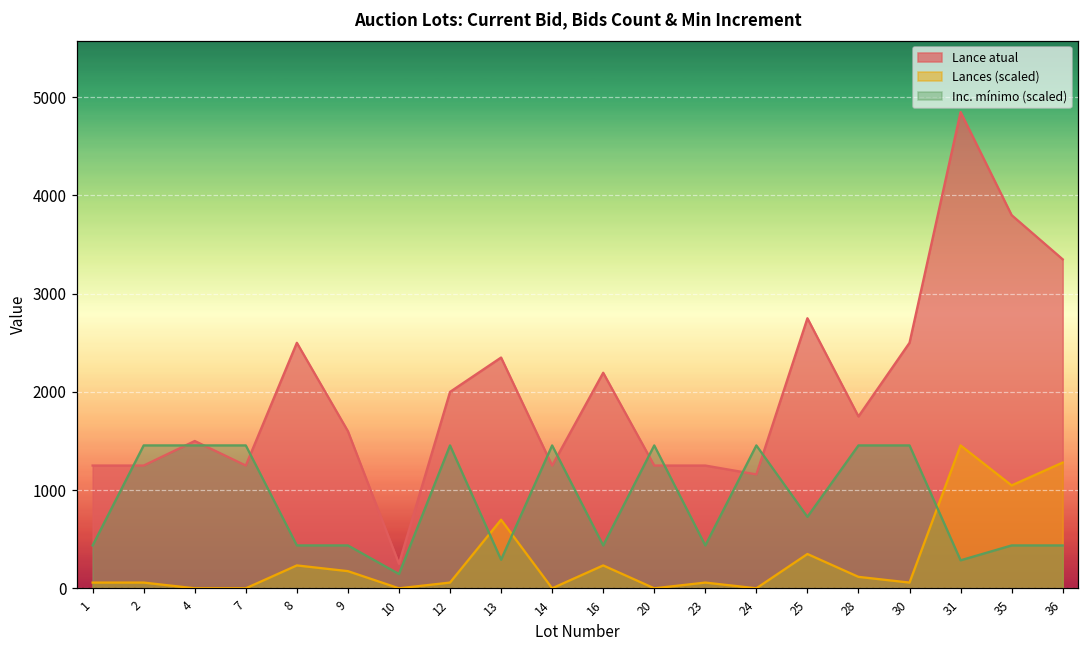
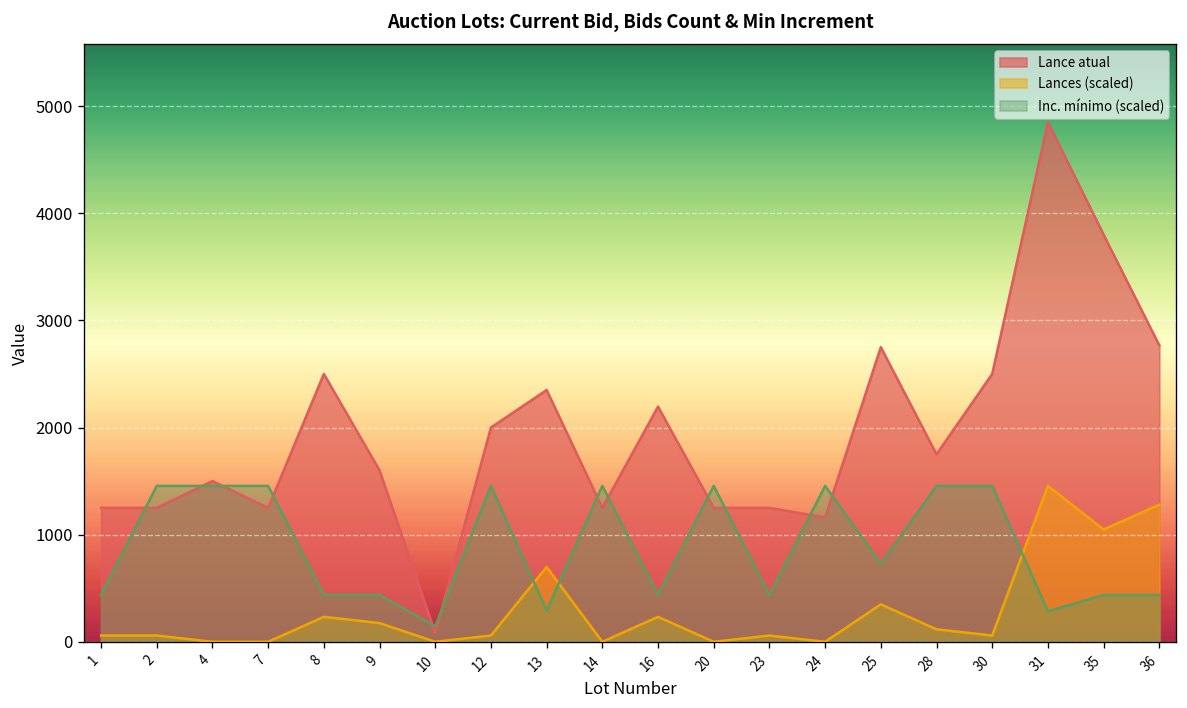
  {
    "Lance atual": {
      "1": 1300,
      "2": 1300,
      "4": 1500,
      "7": 1300,
      "8": 2500,
      "9": 1600,
-     "10": 300,
+     "10": 100,
      "12": 2000,
      "13": 2400,
      "14": 1300,
      "16": 2200,
      "20": 1300,
      "23": 1300,
      "24": 1200,
      "25": 2800,
      "28": 1800,
      "30": 2500,
      "31": 4900,
      "35": 3800,
-     "36": 3400
+     "36": 2800
    },
    "Lances (scaled)": {
      "1": 100,
      "2": 100,
      "4": 0,
      "7": 0,
      "8": 200,
      "9": 200,
      "10": 0,
      "12": 100,
      "13": 700,
      "14": 0,
      "16": 200,
      "20": 0,
      "23": 100,
      "24": 0,
      "25": 300,
      "28": 100,
      "30": 100,
      "31": 1500,
      "35": 1000,
      "36": 1300
    },
    "Inc. mínimo (scaled)": {
      "1": 400,
      "2": 1500,
      "4": 1500,
      "7": 1500,
      "8": 400,
      "9": 400,
      "10": 100,
      "12": 1500,
      "13": 300,
      "14": 1500,
      "16": 400,
      "20": 1500,
      "23": 400,
      "24": 1500,
      "25": 700,
      "28": 1500,
      "30": 1500,
      "31": 300,
      "35": 400,
      "36": 400
    }
  }
